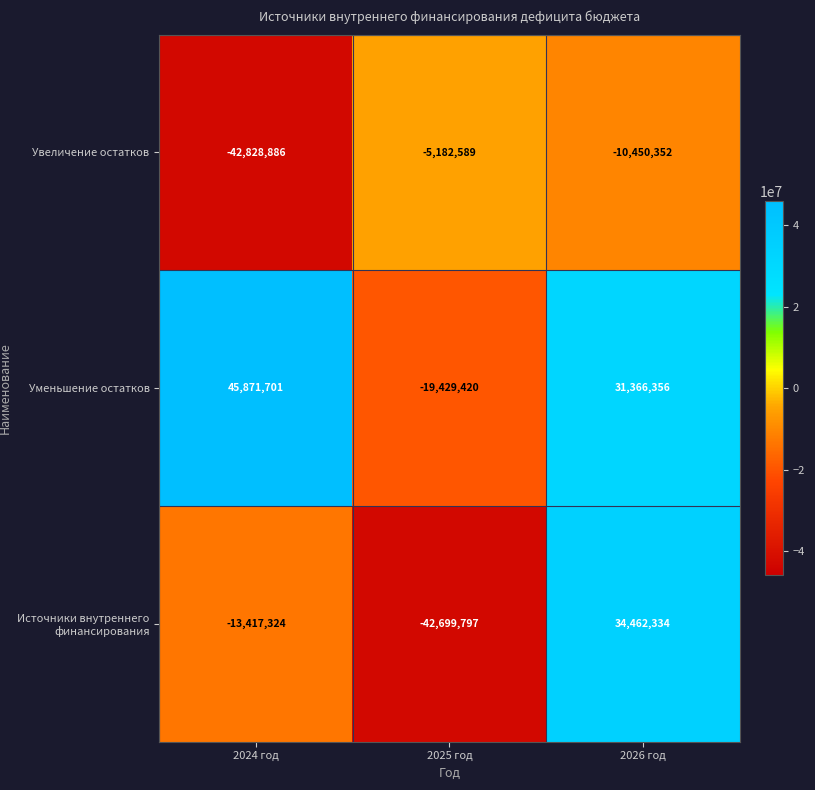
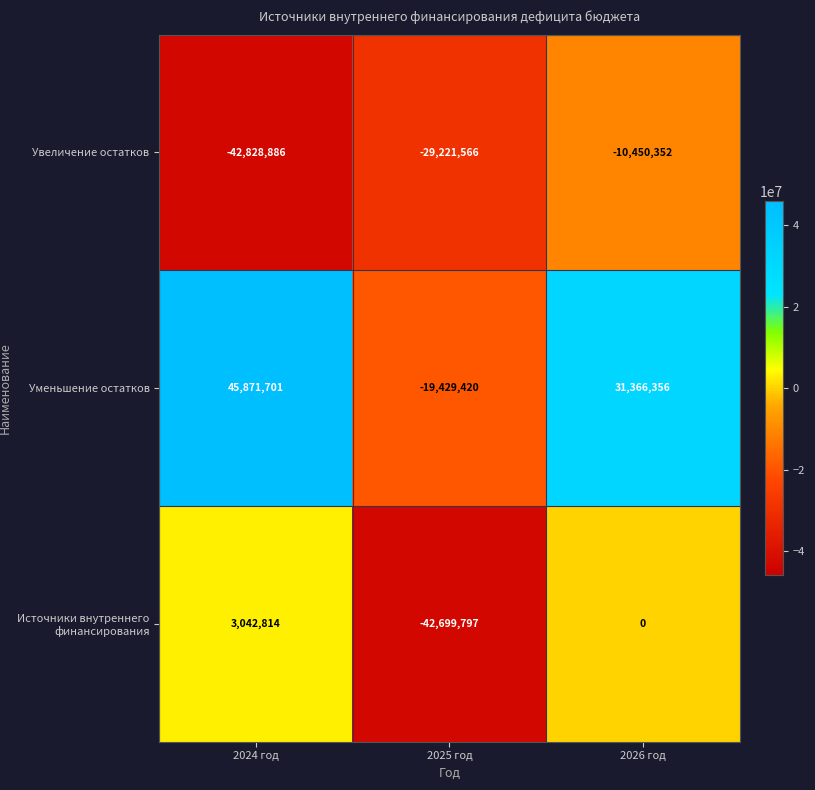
  {
    "Увеличение остатков": {
      "2024 год": "-42,828,886",
-     "2025 год": "-5,182,589",
+     "2025 год": "-29,221,566",
      "2026 год": "-10,450,352"
    },
    "Уменьшение остатков": {
      "2024 год": "45,871,701",
      "2025 год": "-19,429,420",
      "2026 год": "31,366,356"
    },
    "Источники внутреннего финансирования": {
-     "2024 год": "-13,417,324",
+     "2024 год": "3,042,814",
      "2025 год": "-42,699,797",
-     "2026 год": "34,462,334"
+     "2026 год": "0"
    }
  }
